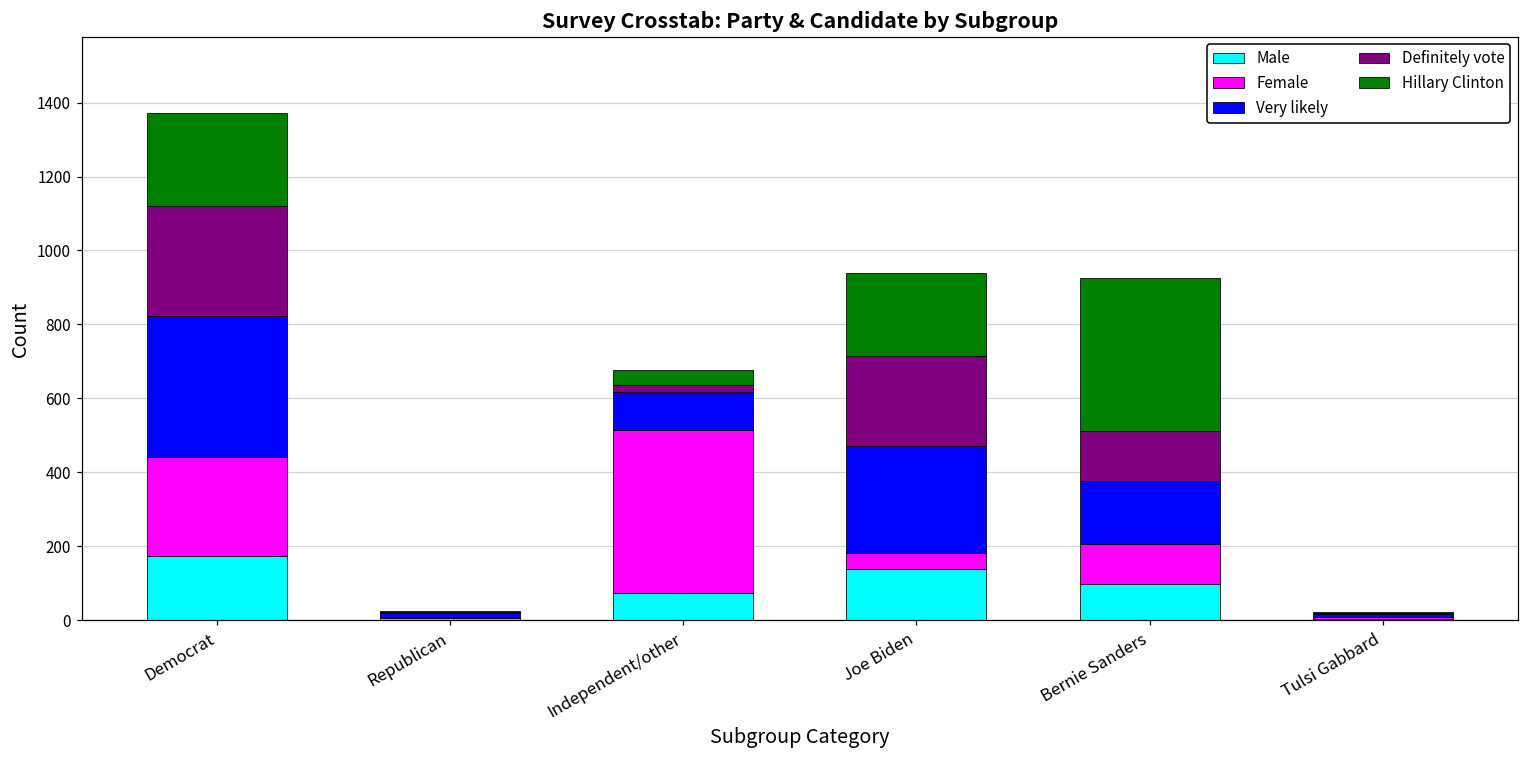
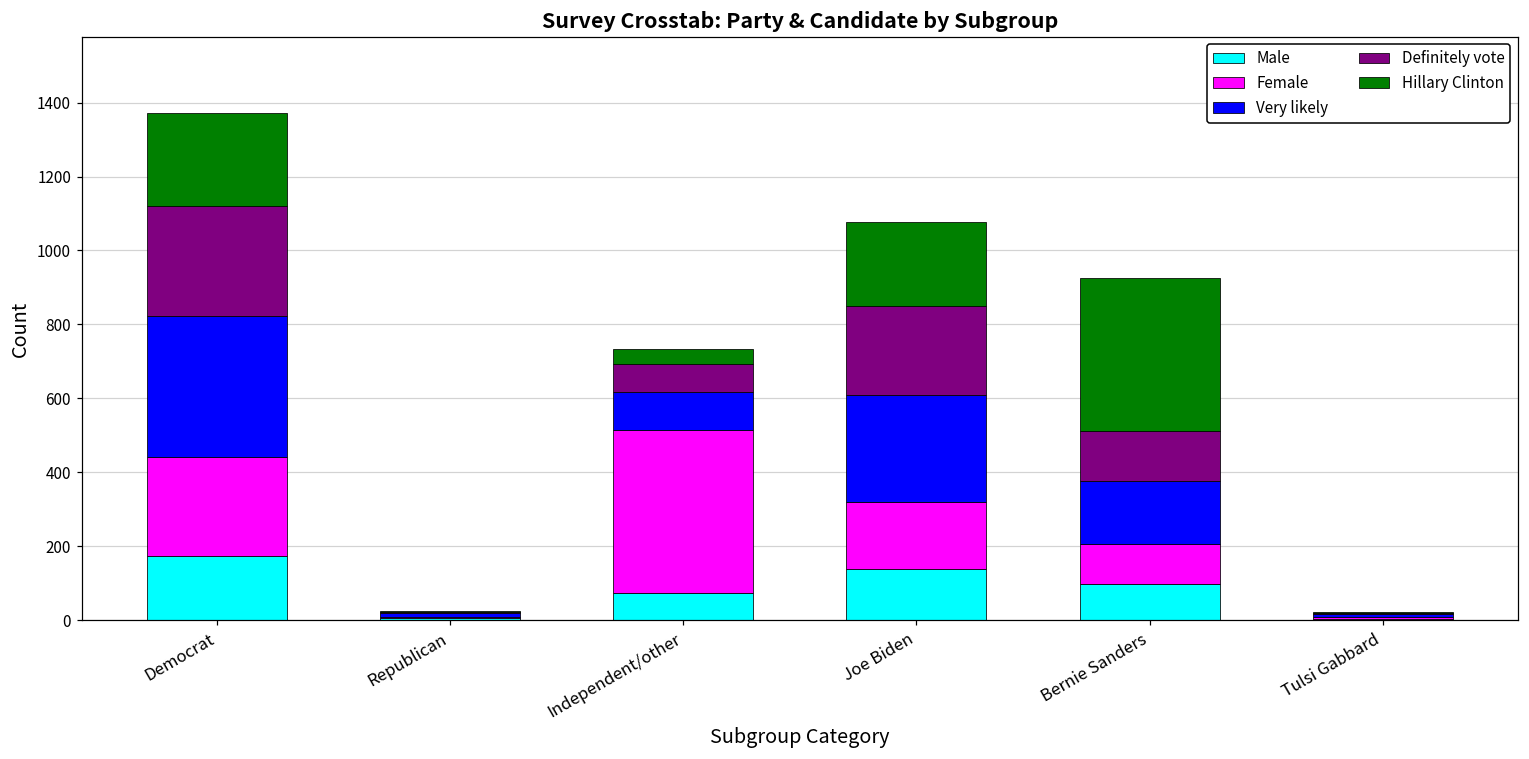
  {
    "Male": {
      "Democrat": 170,
      "Independent/other": 70,
      "Joe Biden": 140,
      "Bernie Sanders": 100
    },
    "Female": {
      "Democrat": 270,
      "Independent/other": 440,
-     "Joe Biden": 50,
+     "Joe Biden": 180,
      "Bernie Sanders": 110
    },
    "Very likely": {
      "Democrat": 380,
      "Republican": 10,
      "Independent/other": 100,
      "Joe Biden": 290,
      "Bernie Sanders": 170,
      "Tulsi Gabbard": 10
    },
    "Definitely vote": {
      "Democrat": 300,
-     "Independent/other": 20,
+     "Independent/other": 80,
      "Joe Biden": 240,
      "Bernie Sanders": 130
    },
    "Hillary Clinton": {
      "Democrat": 250,
      "Independent/other": 40,
      "Joe Biden": 230,
      "Bernie Sanders": 420
    }
  }
